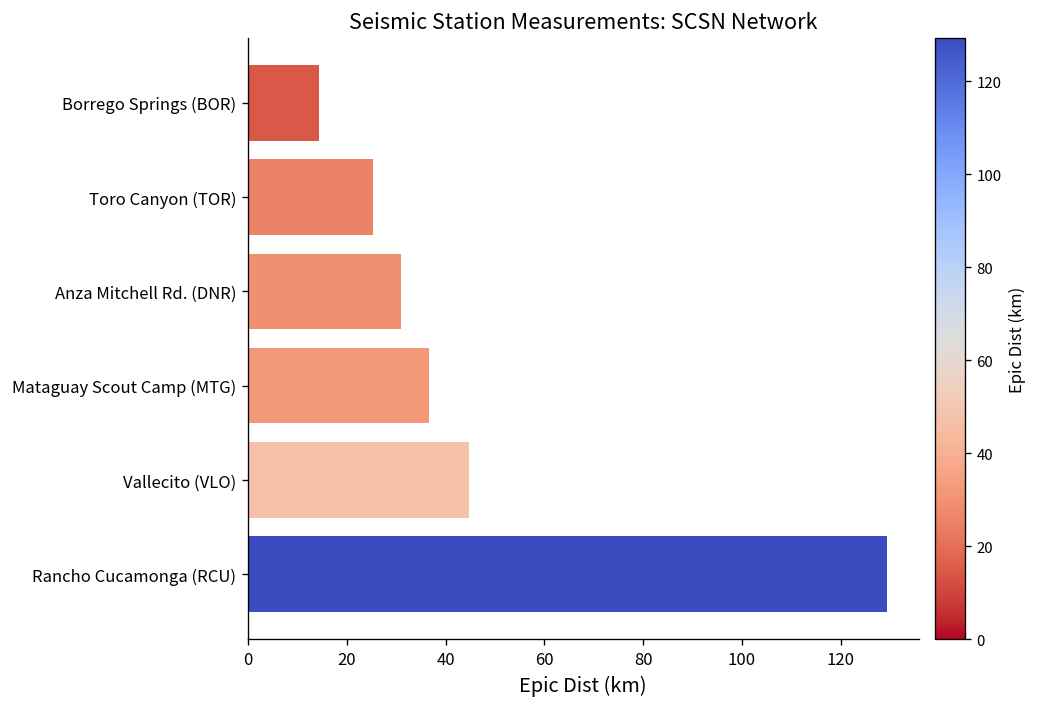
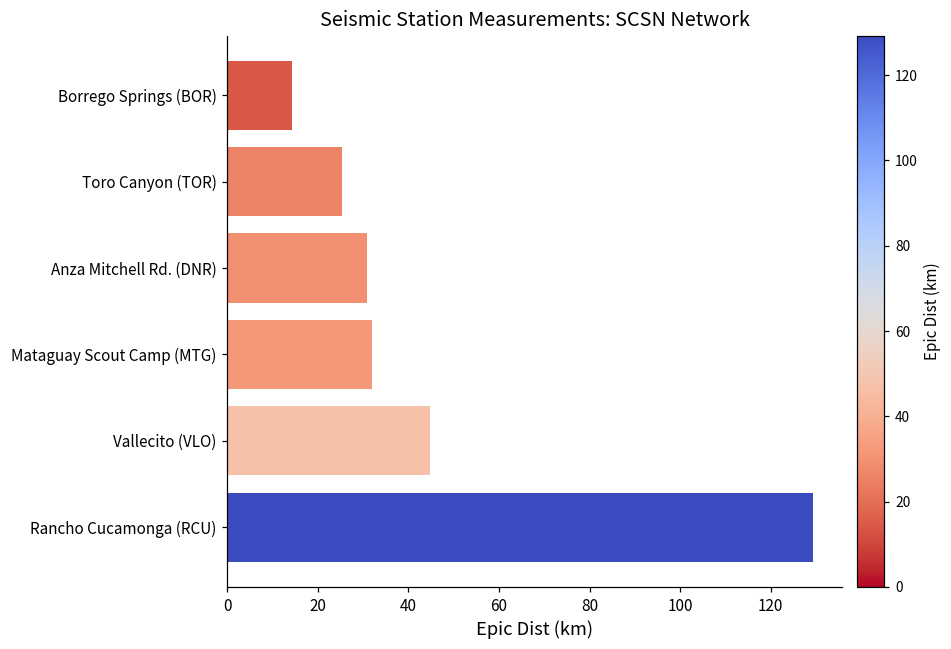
  {
    "Borrego Springs (BOR)": 14,
    "Toro Canyon (TOR)": 25,
    "Anza Mitchell Rd. (DNR)": 31,
-   "Mataguay Scout Camp (MTG)": 37,
+   "Mataguay Scout Camp (MTG)": 32,
    "Vallecito (VLO)": 45,
    "Rancho Cucamonga (RCU)": 129
  }
